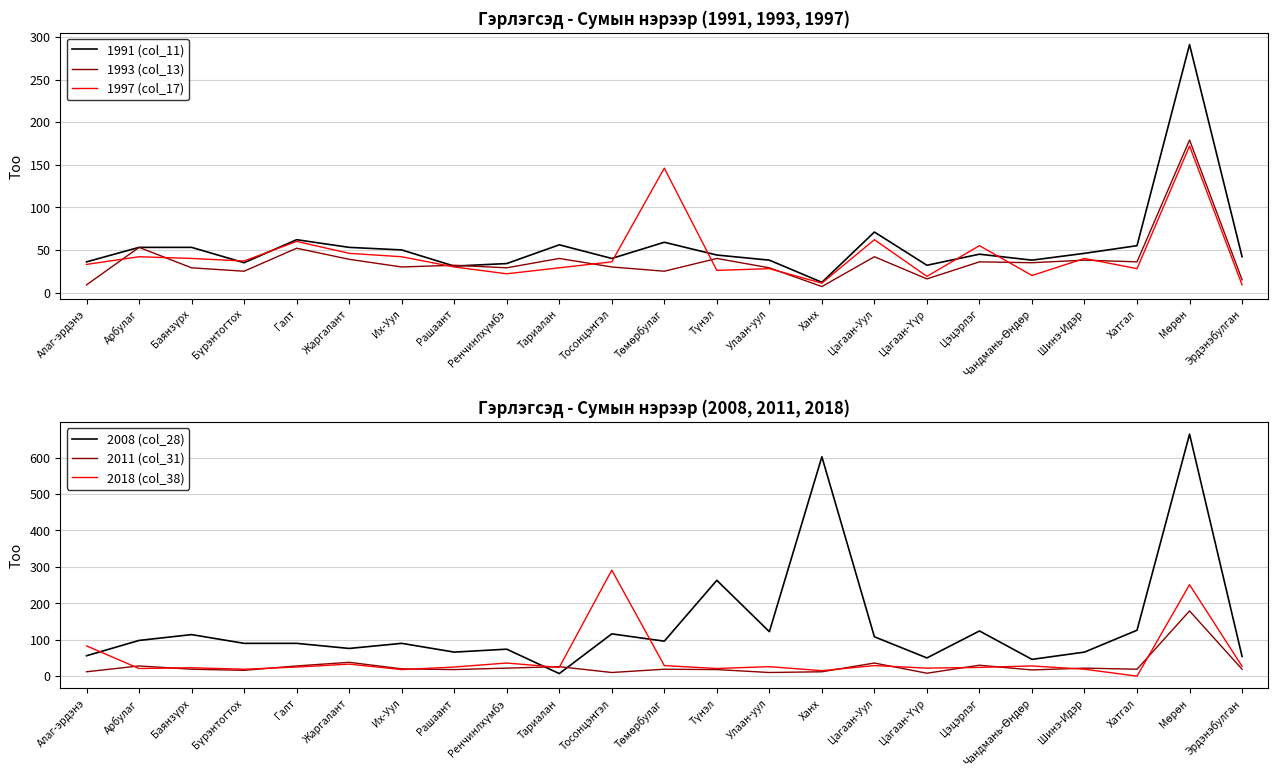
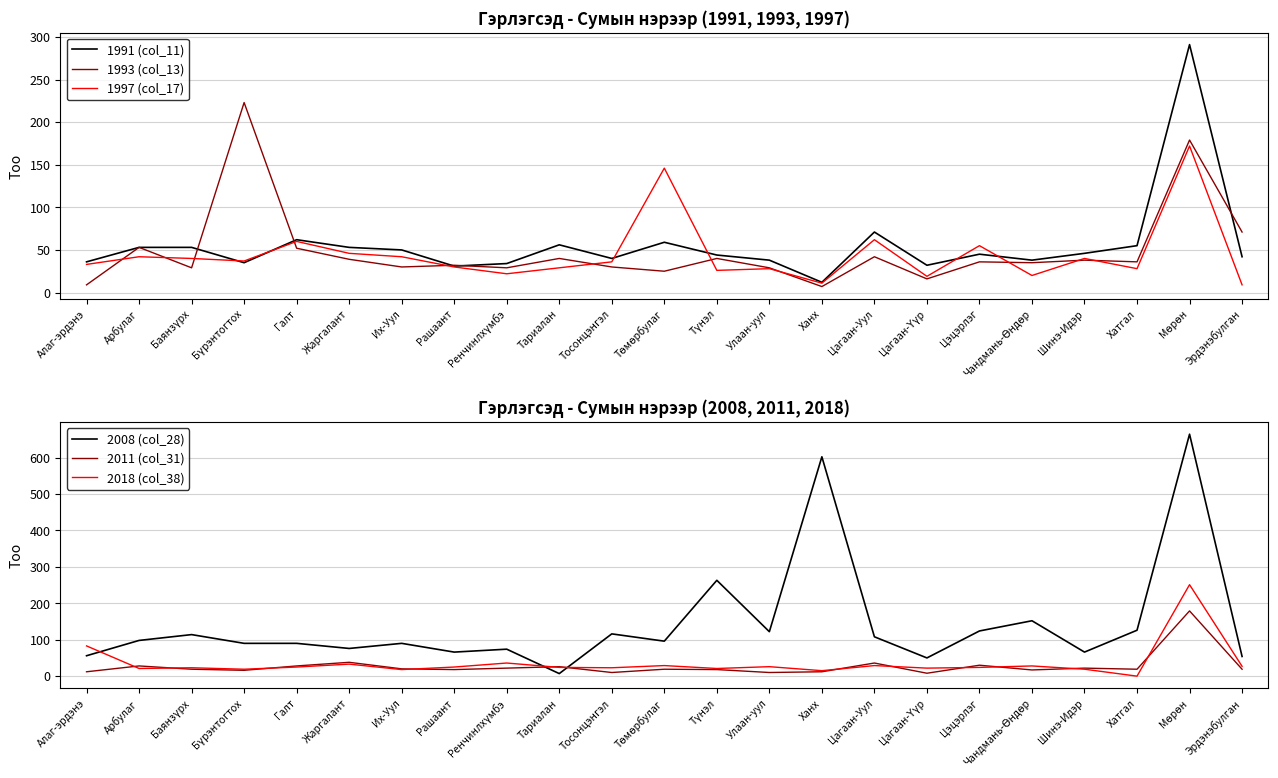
  {
    "Гэрлэгсэд - Сумын нэрээр (1991, 1993, 1997)": {
      "1991 (col_11)": {
        "Баянзүрх": 50,
        "Жаргалант": 50,
        "Их-Уул": 50,
        "Ренчинлхүмбэ": 30,
        "Тариалан": 60,
        "Тосонцэнгэл": 40,
        "Төмөрбулаг": 60,
        "Түнэл": 40,
        "Улаан-уул": 40,
        "Цагаан-Уул": 70,
        "Цагаан-Үүр": 30,
        "Цэцэрлэг": 50,
        "Шинэ-Идэр": 50,
        "Хатгал": 60,
        "Мөрөн": 290,
        "Эрдэнэбулган": 40
      },
      "1993 (col_13)": {
        "Алаг-эрдэнэ": 10,
        "Баянзүрх": 30,
-       "Бүрэнтогтох": 30,
+       "Бүрэнтогтох": 220,
        "Галт": 50,
        "Жаргалант": 40,
        "Их-Уул": 30,
        "Ренчинлхүмбэ": 30,
        "Тариалан": 40,
        "Тосонцэнгэл": 30,
        "Төмөрбулаг": 30,
        "Түнэл": 40,
        "Ханх": 10,
        "Цагаан-Уул": 40,
        "Цэцэрлэг": 40,
        "Хатгал": 40,
        "Мөрөн": 180,
-       "Эрдэнэбулган": 20
+       "Эрдэнэбулган": 70
      },
      "1997 (col_17)": {
        "Арбулаг": 40,
        "Баянзүрх": 40,
        "Жаргалант": 50,
        "Их-Уул": 40,
        "Ренчинлхүмбэ": 20,
        "Тариалан": 30,
        "Тосонцэнгэл": 40,
        "Төмөрбулаг": 150,
        "Түнэл": 30,
        "Цагаан-Уул": 60,
        "Цэцэрлэг": 60,
        "Чандмань-Өндөр": 20,
        "Хатгал": 30,
        "Мөрөн": 170,
        "Эрдэнэбулган": 10
      }
    },
    "Гэрлэгсэд - Сумын нэрээр (2008, 2011, 2018)": {
      "2008 (col_28)": {
        "Алаг-эрдэнэ": 60,
        "Арбулаг": 100,
        "Баянзүрх": 110,
        "Бүрэнтогтох": 90,
        "Галт": 90,
        "Жаргалант": 80,
        "Их-Уул": 90,
        "Рашаант": 70,
        "Ренчинлхүмбэ": 70,
        "Тариалан": 10,
        "Тосонцэнгэл": 120,
        "Төмөрбулаг": 100,
        "Түнэл": 260,
        "Улаан-уул": 120,
        "Ханх": 600,
        "Цагаан-Уул": 110,
        "Цагаан-Үүр": 50,
        "Цэцэрлэг": 120,
-       "Чандмань-Өндөр": 50,
+       "Чандмань-Өндөр": 150,
        "Шинэ-Идэр": 70,
        "Хатгал": 130,
        "Мөрөн": 660,
        "Эрдэнэбулган": 50
      },
      "2011 (col_31)": {
        "Алаг-эрдэнэ": 10,
        "Ренчинлхүмбэ": 20,
        "Тосонцэнгэл": 10,
        "Төмөрбулаг": 20,
        "Улаан-уул": 10,
        "Цагаан-Үүр": 10,
        "Чандмань-Өндөр": 20,
        "Хатгал": 20,
        "Мөрөн": 180,
        "Эрдэнэбулган": 20
      },
      "2018 (col_38)": {
        "Алаг-эрдэнэ": 80,
        "Ренчинлхүмбэ": 40,
-       "Тосонцэнгэл": 290,
+       "Тосонцэнгэл": 20,
        "Төмөрбулаг": 30,
        "Улаан-уул": 30,
        "Цагаан-Үүр": 20,
        "Чандмань-Өндөр": 30,
        "Хатгал": 0,
        "Мөрөн": 250,
        "Эрдэнэбулган": 30
      }
    }
  }
